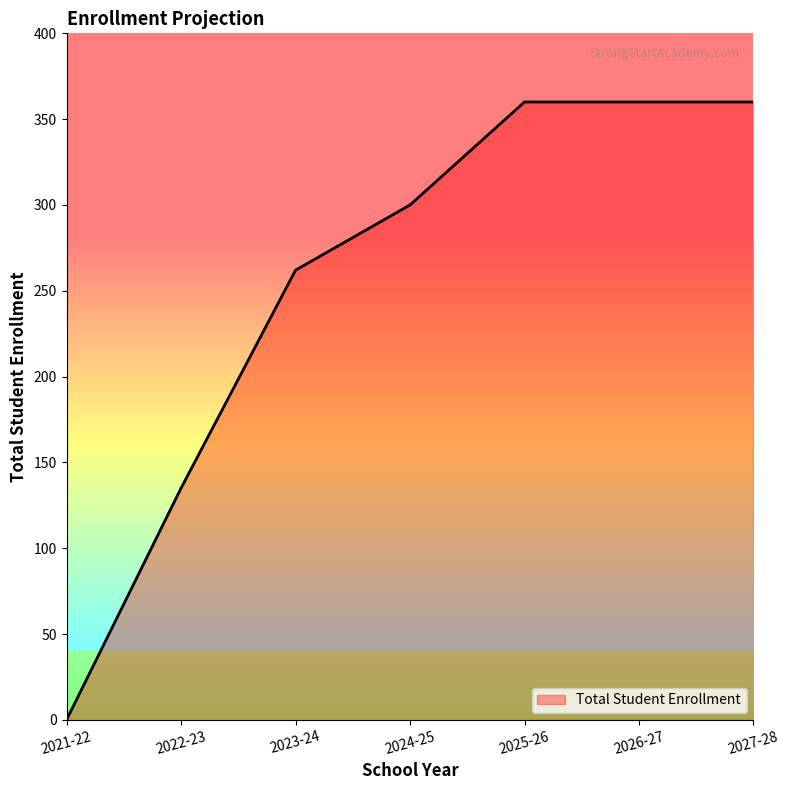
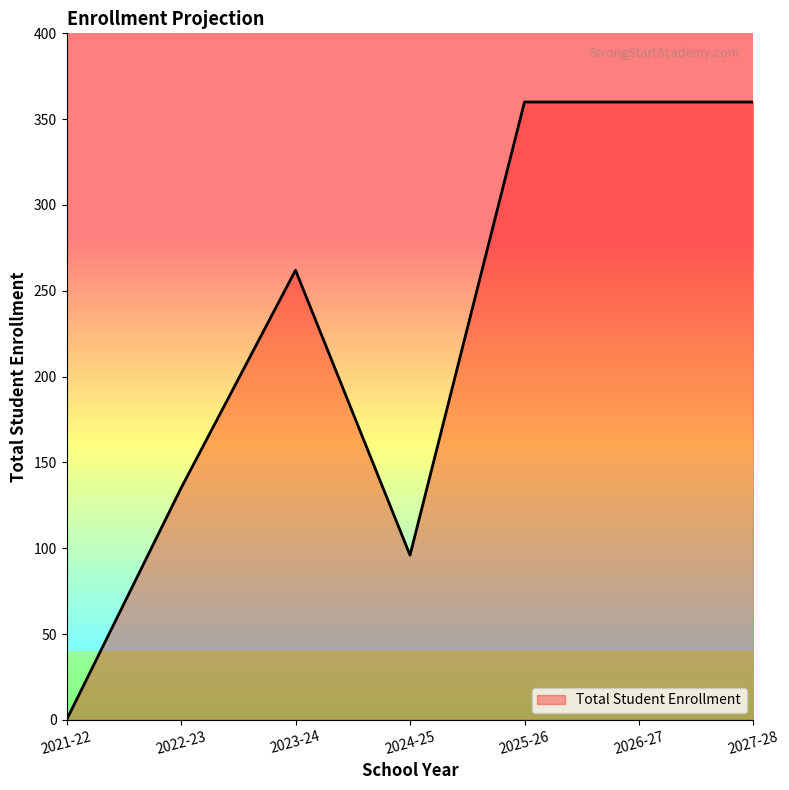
  {
    "2021-22": 0,
    "2022-23": 135,
    "2023-24": 262,
-   "2024-25": 300,
+   "2024-25": 96,
    "2025-26": 360,
    "2026-27": 360,
    "2027-28": 360
  }
